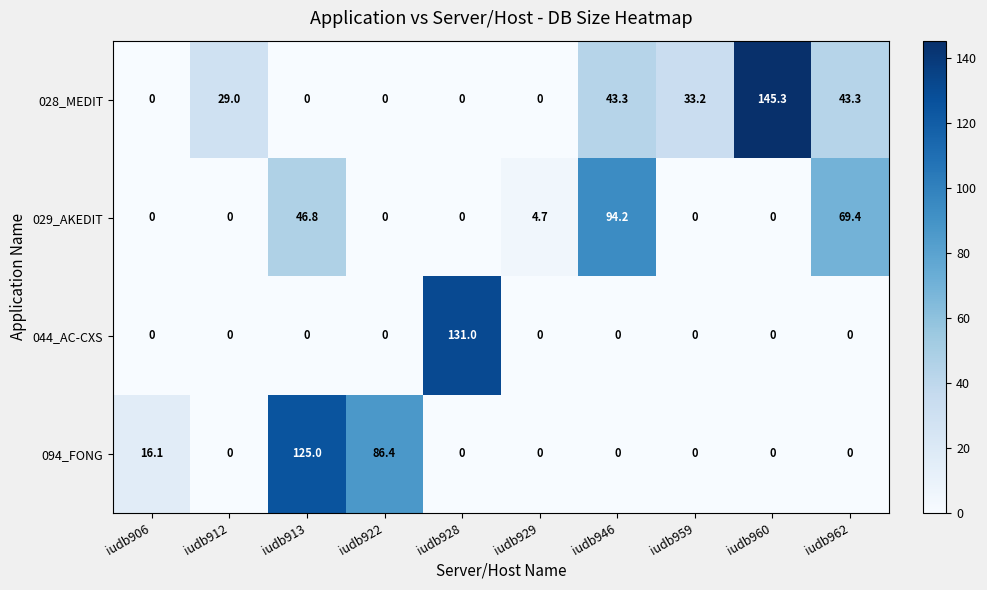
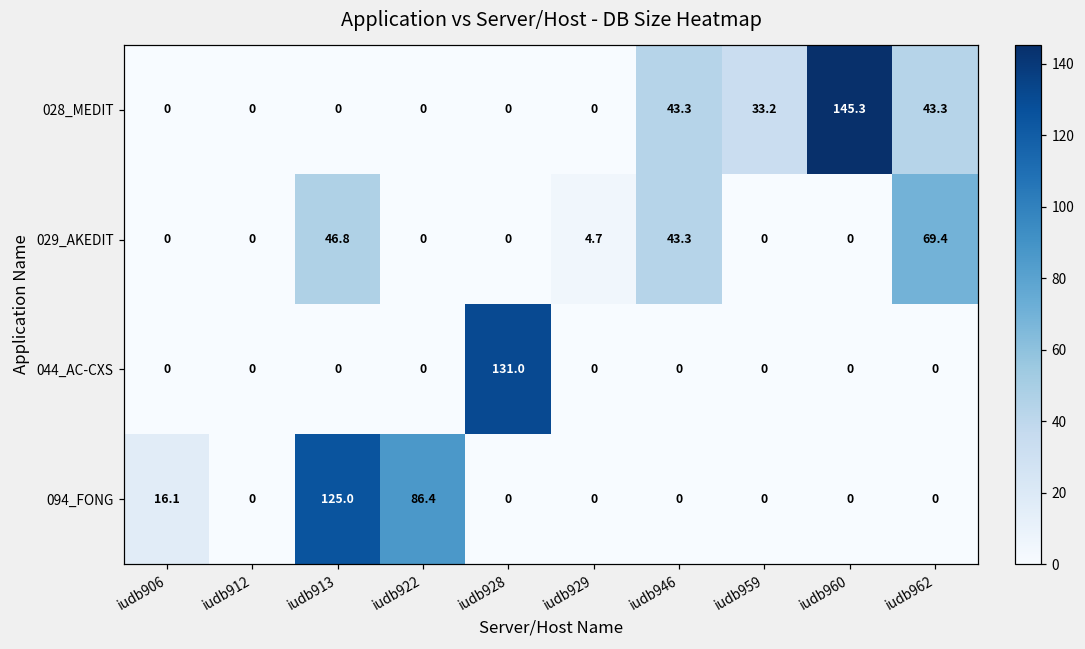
  {
    "028_MEDIT": {
      "iudb906": 0,
-     "iudb912": 29.0,
+     "iudb912": 0,
      "iudb913": 0,
      "iudb922": 0,
      "iudb928": 0,
      "iudb929": 0,
      "iudb946": 43.3,
      "iudb959": 33.2,
      "iudb960": 145.3,
      "iudb962": 43.3
    },
    "029_AKEDIT": {
      "iudb906": 0,
      "iudb912": 0,
      "iudb913": 46.8,
      "iudb922": 0,
      "iudb928": 0,
      "iudb929": 4.7,
-     "iudb946": 94.2,
+     "iudb946": 43.3,
      "iudb959": 0,
      "iudb960": 0,
      "iudb962": 69.4
    },
    "044_AC-CXS": {
      "iudb906": 0,
      "iudb912": 0,
      "iudb913": 0,
      "iudb922": 0,
      "iudb928": 131.0,
      "iudb929": 0,
      "iudb946": 0,
      "iudb959": 0,
      "iudb960": 0,
      "iudb962": 0
    },
    "094_FONG": {
      "iudb906": 16.1,
      "iudb912": 0,
      "iudb913": 125.0,
      "iudb922": 86.4,
      "iudb928": 0,
      "iudb929": 0,
      "iudb946": 0,
      "iudb959": 0,
      "iudb960": 0,
      "iudb962": 0
    }
  }
